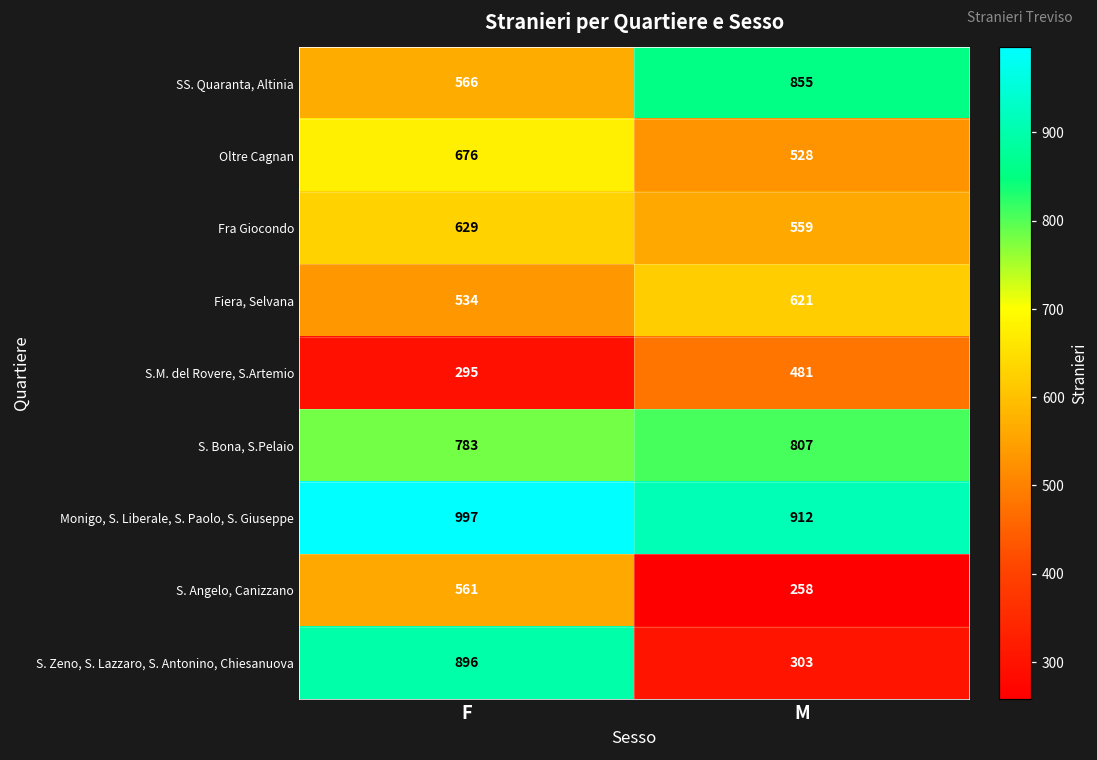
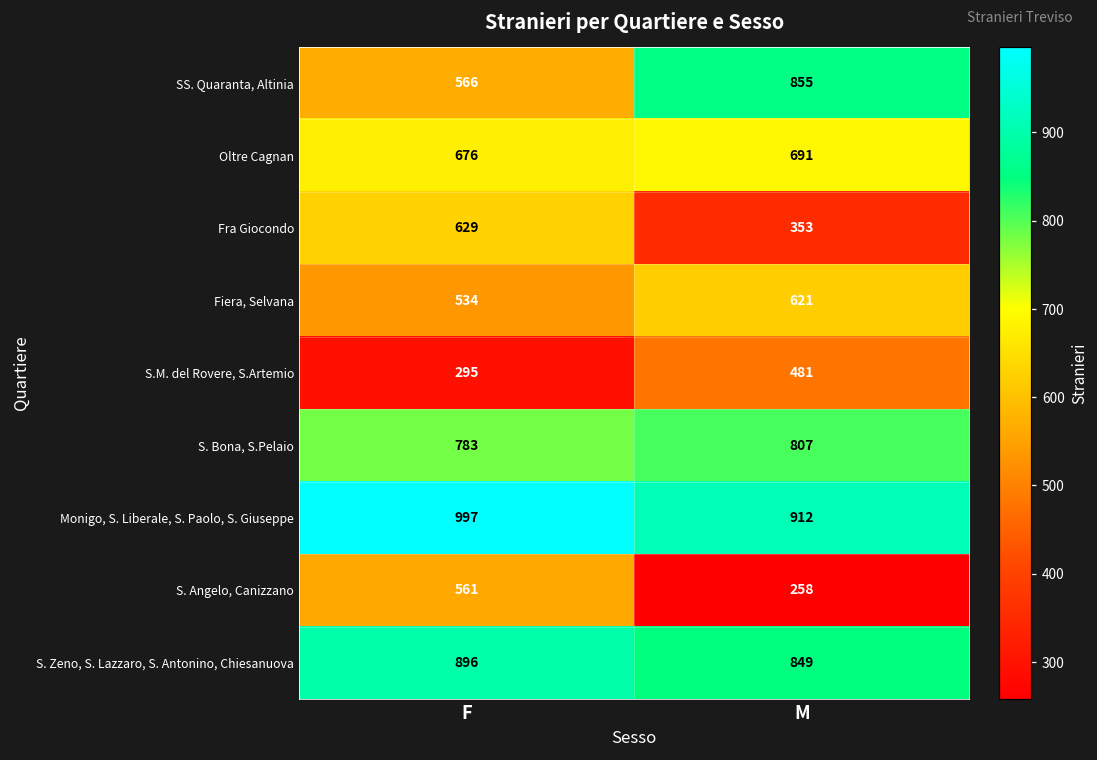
  {
    "SS. Quaranta, Altinia": {
      "F": 566,
      "M": 855
    },
    "Oltre Cagnan": {
      "F": 676,
-     "M": 528
+     "M": 691
    },
    "Fra Giocondo": {
      "F": 629,
-     "M": 559
+     "M": 353
    },
    "Fiera, Selvana": {
      "F": 534,
      "M": 621
    },
    "S.M. del Rovere, S.Artemio": {
      "F": 295,
      "M": 481
    },
    "S. Bona, S.Pelaio": {
      "F": 783,
      "M": 807
    },
    "Monigo, S. Liberale, S. Paolo, S. Giuseppe": {
      "F": 997,
      "M": 912
    },
    "S. Angelo, Canizzano": {
      "F": 561,
      "M": 258
    },
    "S. Zeno, S. Lazzaro, S. Antonino, Chiesanuova": {
      "F": 896,
-     "M": 303
+     "M": 849
    }
  }
